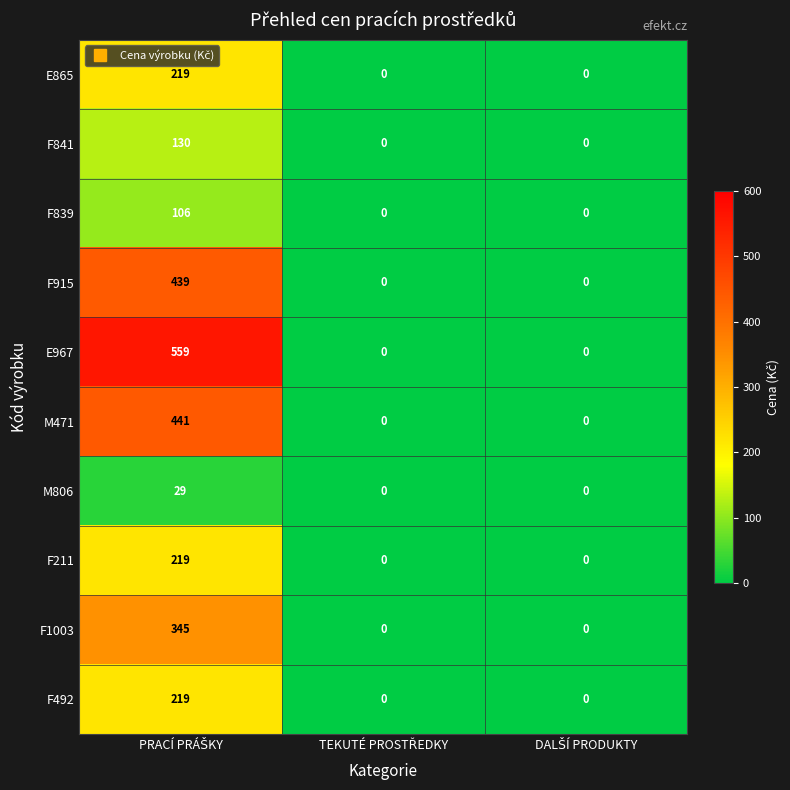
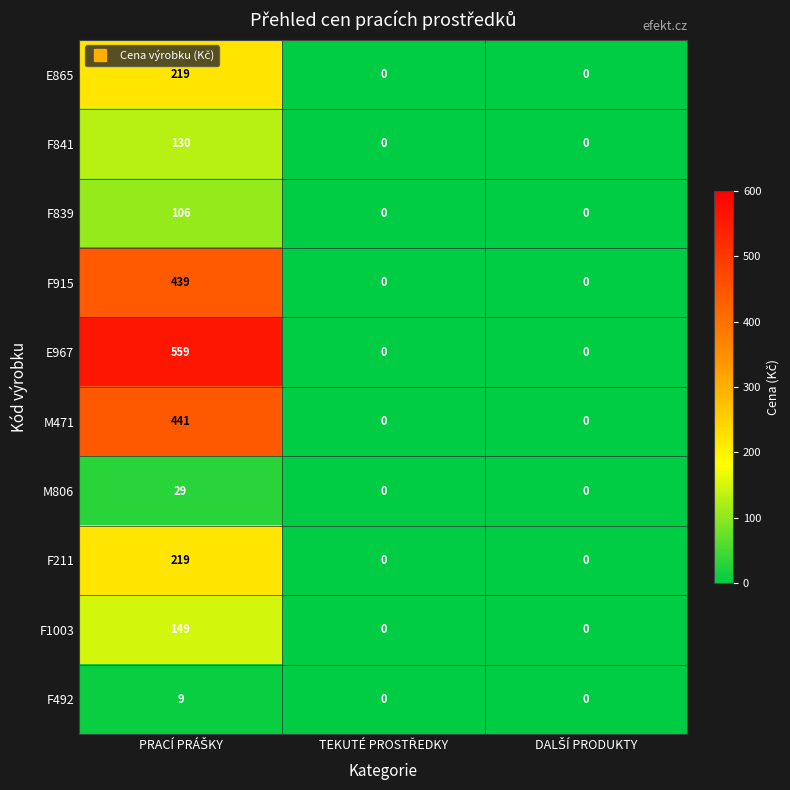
  {
    "E865": {
      "PRACÍ PRÁŠKY": 219,
      "TEKUTÉ PROSTŘEDKY": 0,
      "DALŠÍ PRODUKTY": 0
    },
    "F841": {
      "PRACÍ PRÁŠKY": 130,
      "TEKUTÉ PROSTŘEDKY": 0,
      "DALŠÍ PRODUKTY": 0
    },
    "F839": {
      "PRACÍ PRÁŠKY": 106,
      "TEKUTÉ PROSTŘEDKY": 0,
      "DALŠÍ PRODUKTY": 0
    },
    "F915": {
      "PRACÍ PRÁŠKY": 439,
      "TEKUTÉ PROSTŘEDKY": 0,
      "DALŠÍ PRODUKTY": 0
    },
    "E967": {
      "PRACÍ PRÁŠKY": 559,
      "TEKUTÉ PROSTŘEDKY": 0,
      "DALŠÍ PRODUKTY": 0
    },
    "M471": {
      "PRACÍ PRÁŠKY": 441,
      "TEKUTÉ PROSTŘEDKY": 0,
      "DALŠÍ PRODUKTY": 0
    },
    "M806": {
      "PRACÍ PRÁŠKY": 29,
      "TEKUTÉ PROSTŘEDKY": 0,
      "DALŠÍ PRODUKTY": 0
    },
    "F211": {
      "PRACÍ PRÁŠKY": 219,
      "TEKUTÉ PROSTŘEDKY": 0,
      "DALŠÍ PRODUKTY": 0
    },
    "F1003": {
-     "PRACÍ PRÁŠKY": 345,
+     "PRACÍ PRÁŠKY": 149,
      "TEKUTÉ PROSTŘEDKY": 0,
      "DALŠÍ PRODUKTY": 0
    },
    "F492": {
-     "PRACÍ PRÁŠKY": 219,
+     "PRACÍ PRÁŠKY": 9,
      "TEKUTÉ PROSTŘEDKY": 0,
      "DALŠÍ PRODUKTY": 0
    }
  }
